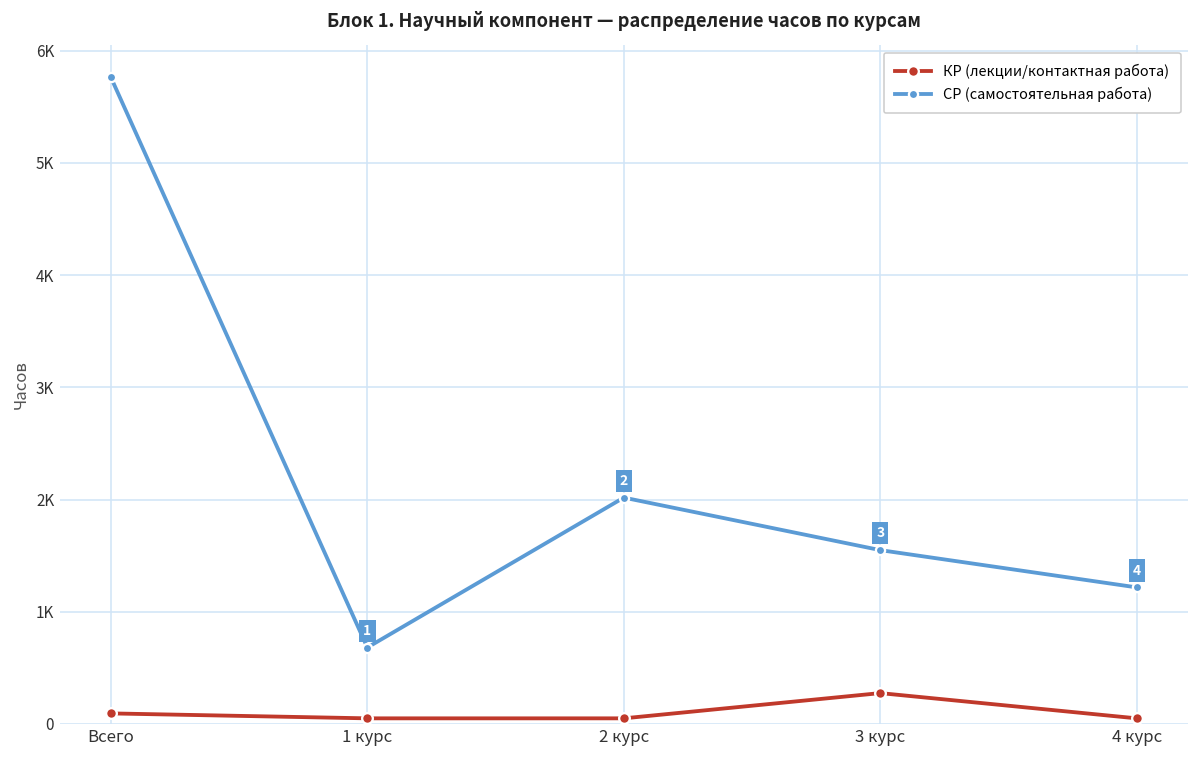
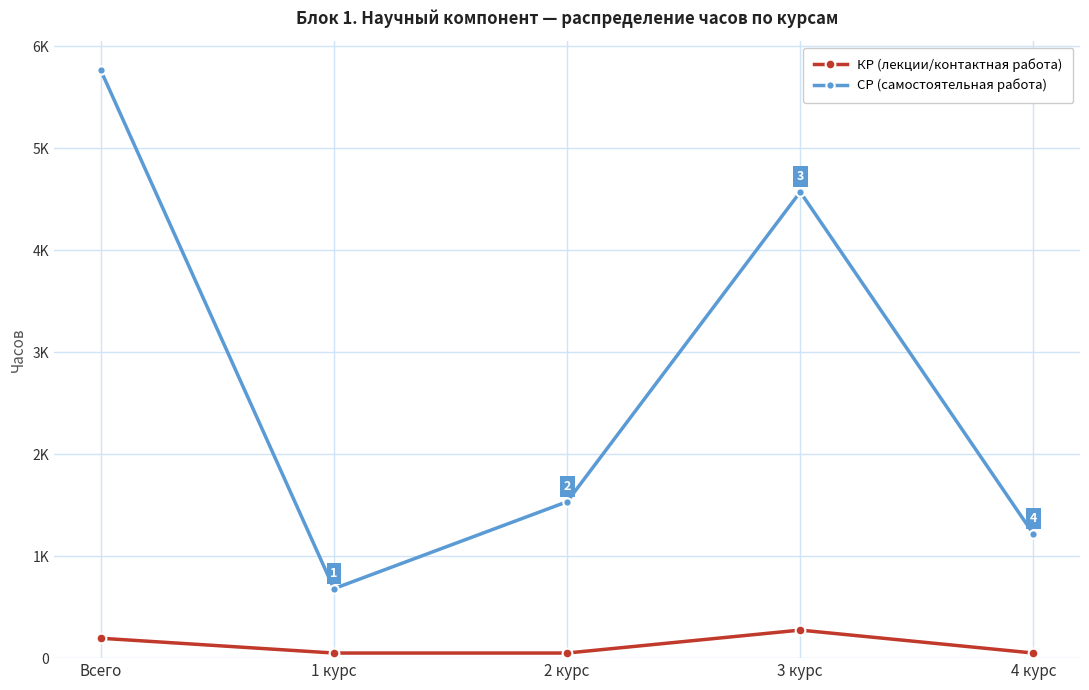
  {
    "КР (лекции/контактная работа)": {
-     "Всего": 90,
+     "Всего": 200,
      "1 курс": 50,
      "2 курс": 50,
      "3 курс": 280,
      "4 курс": 50
    },
    "СР (самостоятельная работа)": {
      "Всего": 5760,
-     "2 курс": 2020,
-     "3 курс": 1550
+     "2 курс": 1530,
+     "3 курс": 4570
    }
  }
